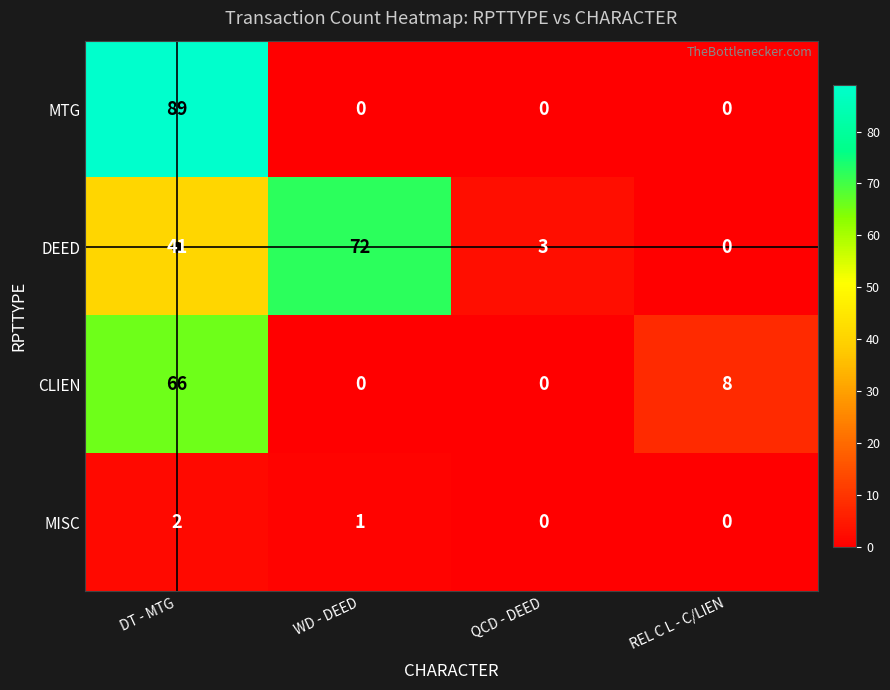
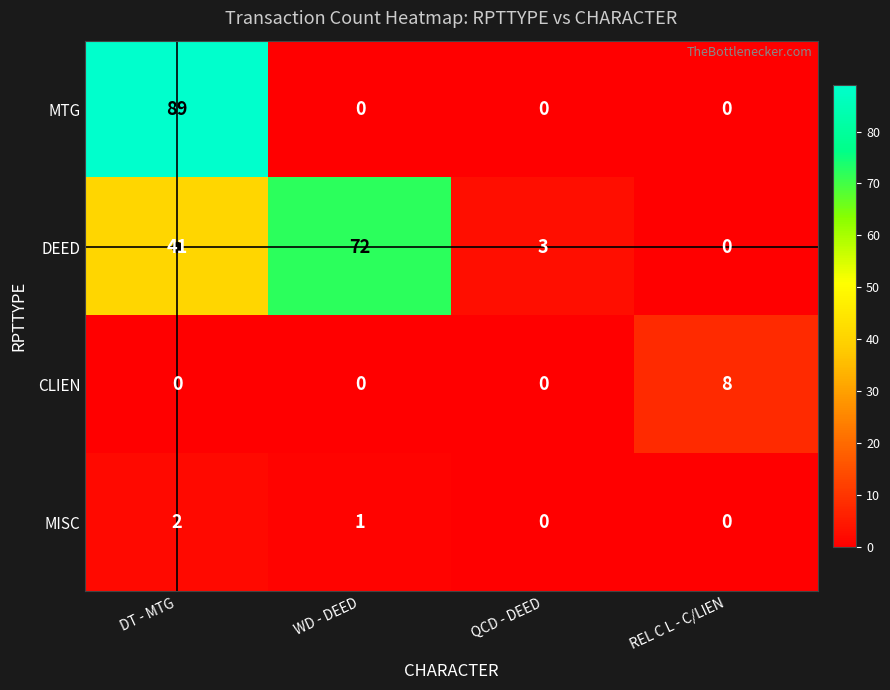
  {
    "MTG": {
      "DT - MTG": 89,
      "WD - DEED": 0,
      "QCD - DEED": 0
    },
    "DEED": {
      "WD - DEED": 72,
      "QCD - DEED": 3,
      "REL C L - C/LIEN": 0
    },
    "CLIEN": {
-     "DT - MTG": 66,
+     "DT - MTG": 0,
      "WD - DEED": 0,
      "QCD - DEED": 0,
      "REL C L - C/LIEN": 8
    },
    "MISC": {
      "DT - MTG": 2,
      "WD - DEED": 1,
      "QCD - DEED": 0,
      "REL C L - C/LIEN": 0
    }
  }
